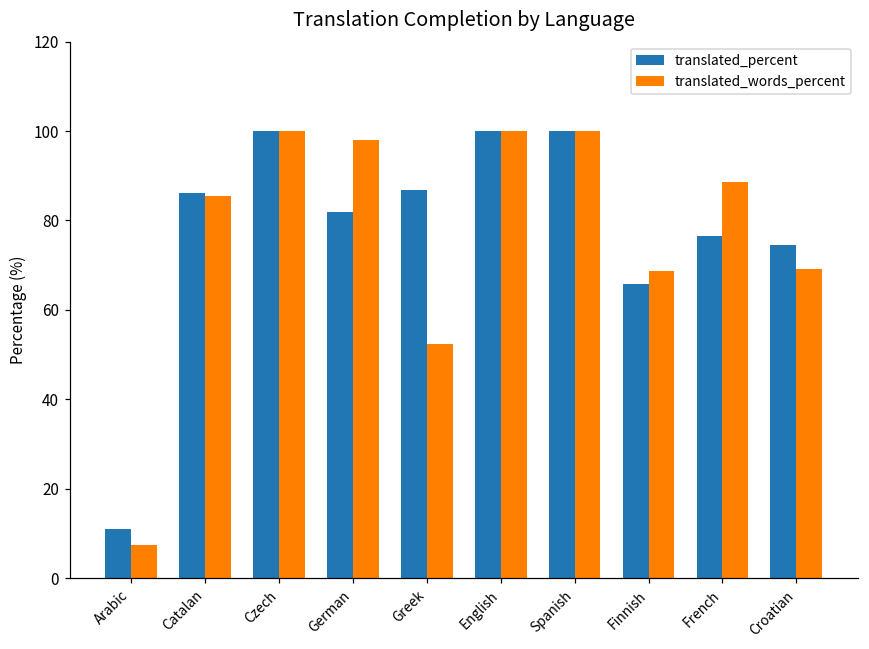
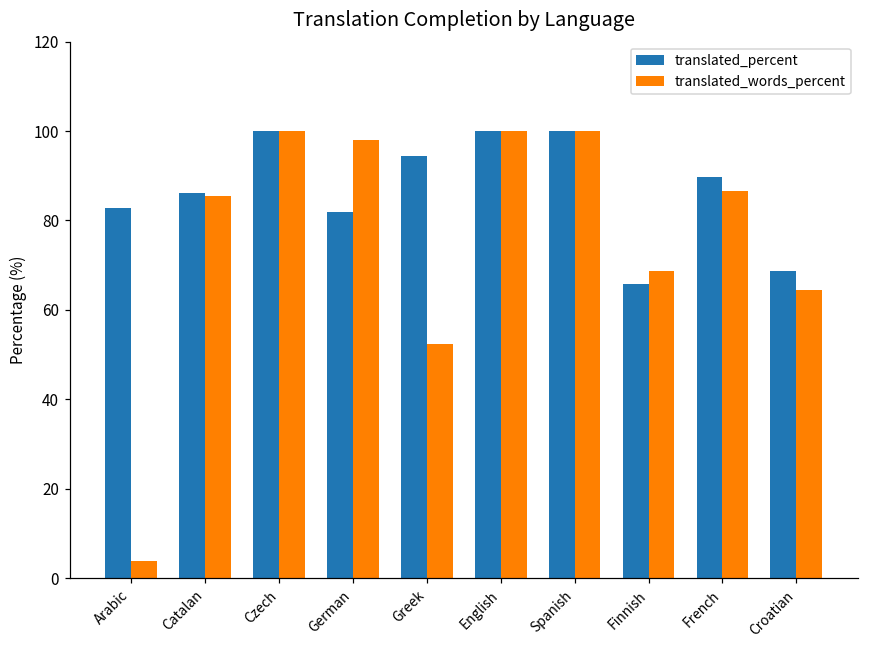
  {
    "translated_percent": {
-     "Arabic": 11,
+     "Arabic": 83,
      "Catalan": 86,
      "Czech": 100,
      "German": 82,
-     "Greek": 87,
+     "Greek": 94,
      "English": 100,
      "Spanish": 100,
      "Finnish": 66,
-     "French": 77,
-     "Croatian": 75
+     "French": 90,
+     "Croatian": 69
    },
    "translated_words_percent": {
-     "Arabic": 8,
+     "Arabic": 4,
      "Catalan": 86,
      "Czech": 100,
      "German": 98,
      "Greek": 52,
      "English": 100,
      "Spanish": 100,
      "Finnish": 69,
-     "French": 89,
-     "Croatian": 69
+     "French": 87,
+     "Croatian": 64
    }
  }
